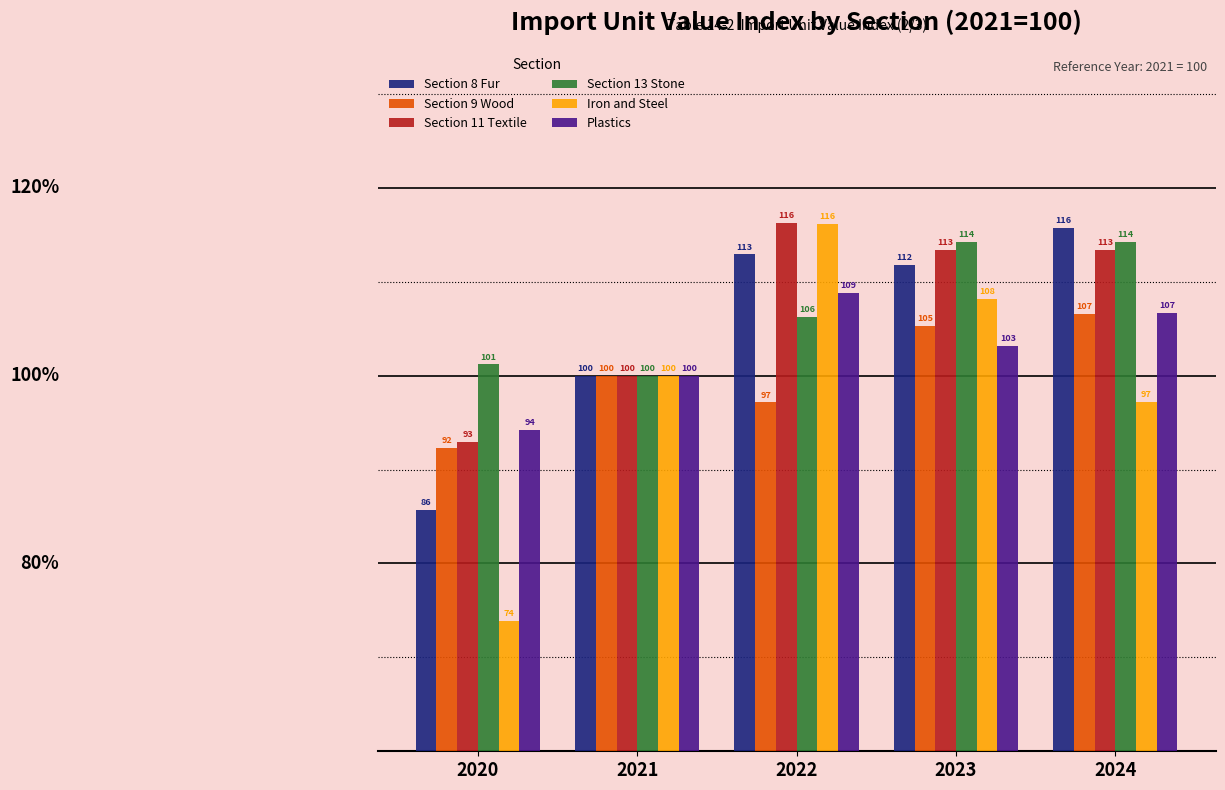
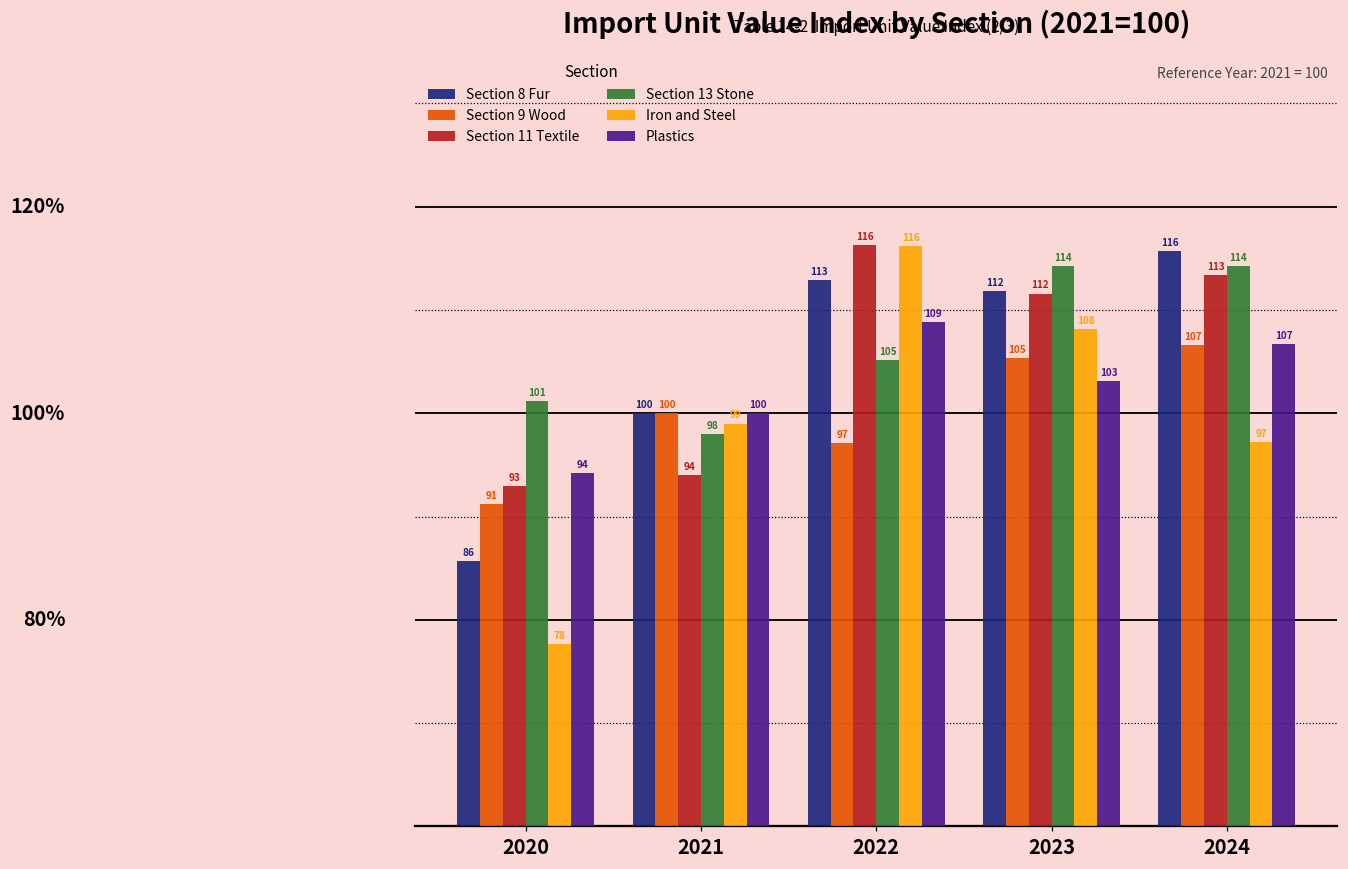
  {
    "Section 9 Wood": {
-     "2020": 92,
+     "2020": 91,
      "2021": 100,
      "2022": 97,
      "2023": 105,
      "2024": 107
    },
    "Section 11 Textile": {
      "2020": 93,
-     "2021": 100,
+     "2021": 94,
      "2022": 116,
-     "2023": 113,
+     "2023": 112,
      "2024": 113
    },
    "Section 13 Stone": {
      "2020": 101,
-     "2021": 100,
-     "2022": 106,
+     "2021": 98,
+     "2022": 105,
      "2023": 114,
      "2024": 114
    },
    "Iron and Steel": {
-     "2020": 74,
-     "2021": 100,
+     "2020": 78,
+     "2021": 99,
      "2022": 116,
      "2023": 108,
      "2024": 97
    }
  }
